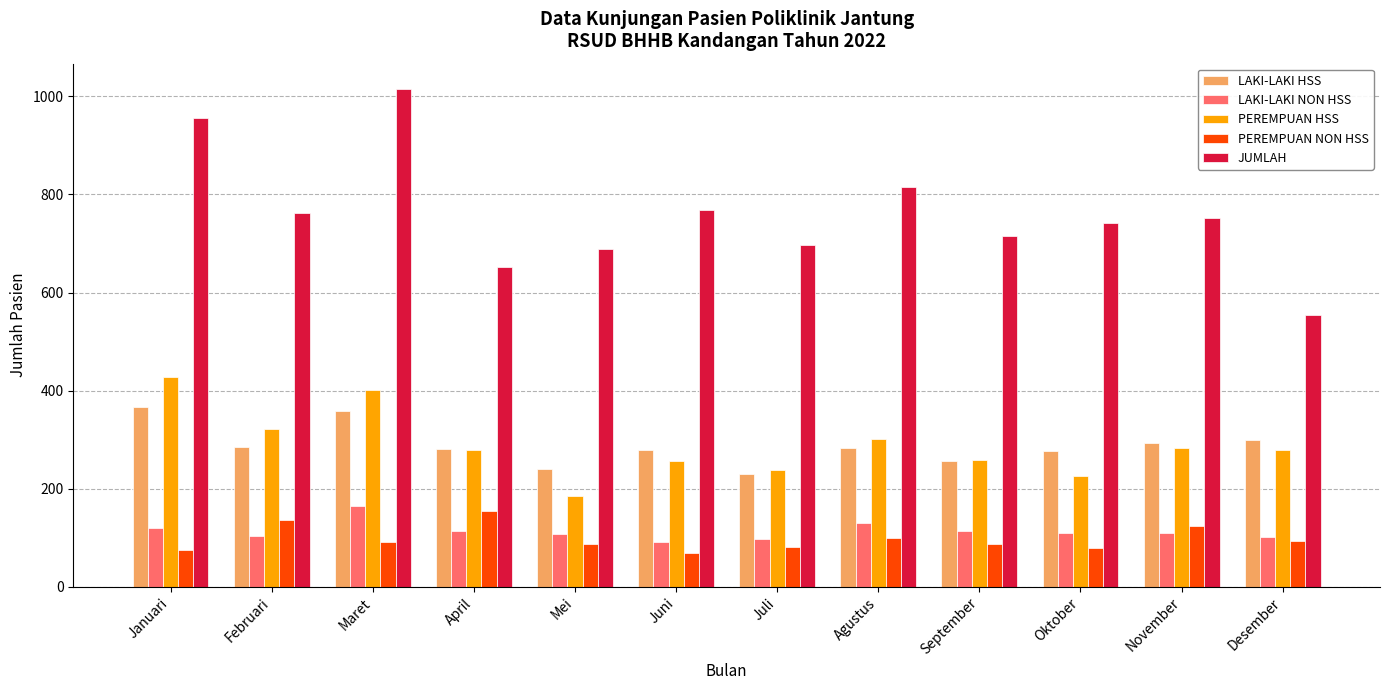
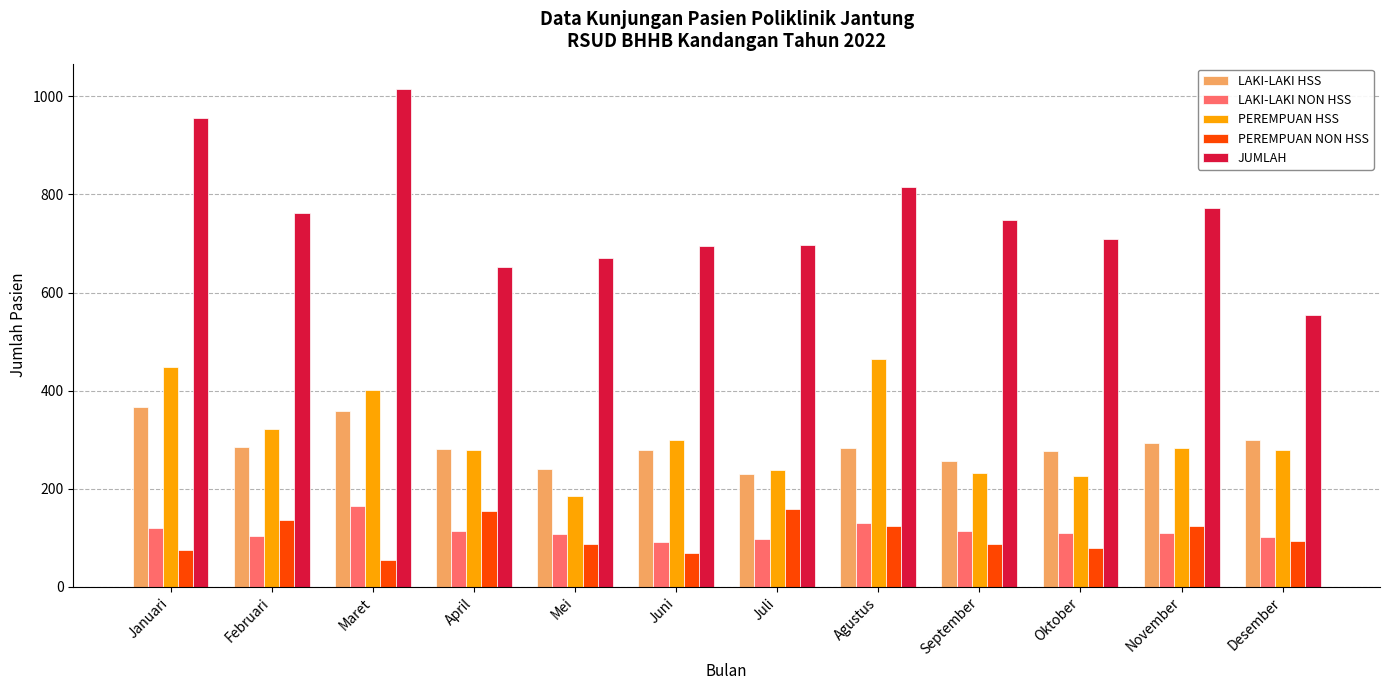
  {
    "PEREMPUAN HSS": {
-     "Januari": 430,
+     "Januari": 450,
      "Februari": 320,
      "Maret": 400,
      "April": 280,
      "Mei": 190,
-     "Juni": 260,
+     "Juni": 300,
      "Juli": 240,
-     "Agustus": 300,
-     "September": 260,
+     "Agustus": 460,
+     "September": 230,
      "Oktober": 230,
      "November": 280,
      "Desember": 280
    },
    "PEREMPUAN NON HSS": {
      "Januari": 70,
      "Februari": 140,
-     "Maret": 90,
+     "Maret": 60,
      "April": 160,
      "Mei": 90,
      "Juni": 70,
-     "Juli": 80,
-     "Agustus": 100,
+     "Juli": 160,
+     "Agustus": 120,
      "September": 90,
      "Oktober": 80,
      "November": 120,
      "Desember": 90
    },
    "JUMLAH": {
      "Januari": 960,
      "Februari": 760,
      "Maret": 1020,
      "April": 650,
-     "Mei": 690,
-     "Juni": 770,
+     "Mei": 670,
+     "Juni": 700,
      "Juli": 700,
      "Agustus": 820,
-     "September": 720,
-     "Oktober": 740,
-     "November": 750,
+     "September": 750,
+     "Oktober": 710,
+     "November": 770,
      "Desember": 560
    }
  }
